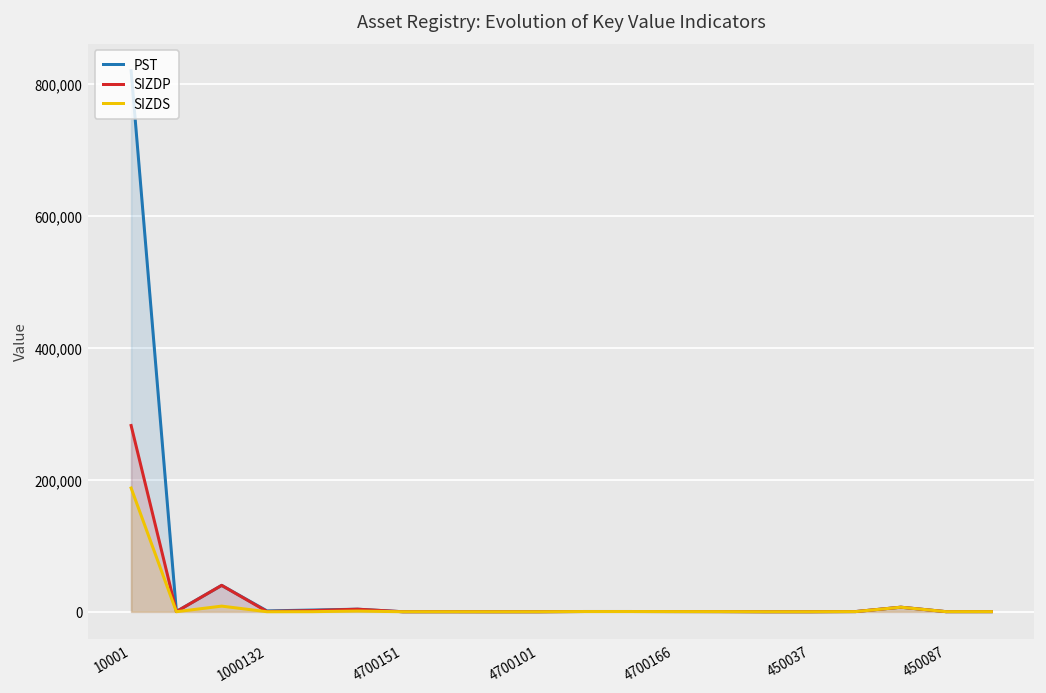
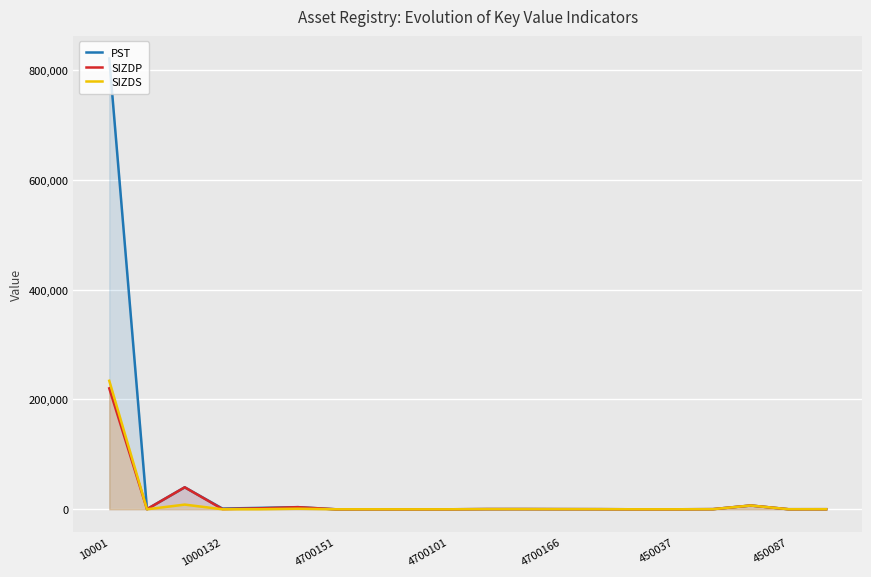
  {
    "SIZDP": {
-     "10001": "280,000"
+     "10001": "220,000"
    },
    "SIZDS": {
-     "10001": "190,000"
+     "10001": "230,000"
    }
  }
